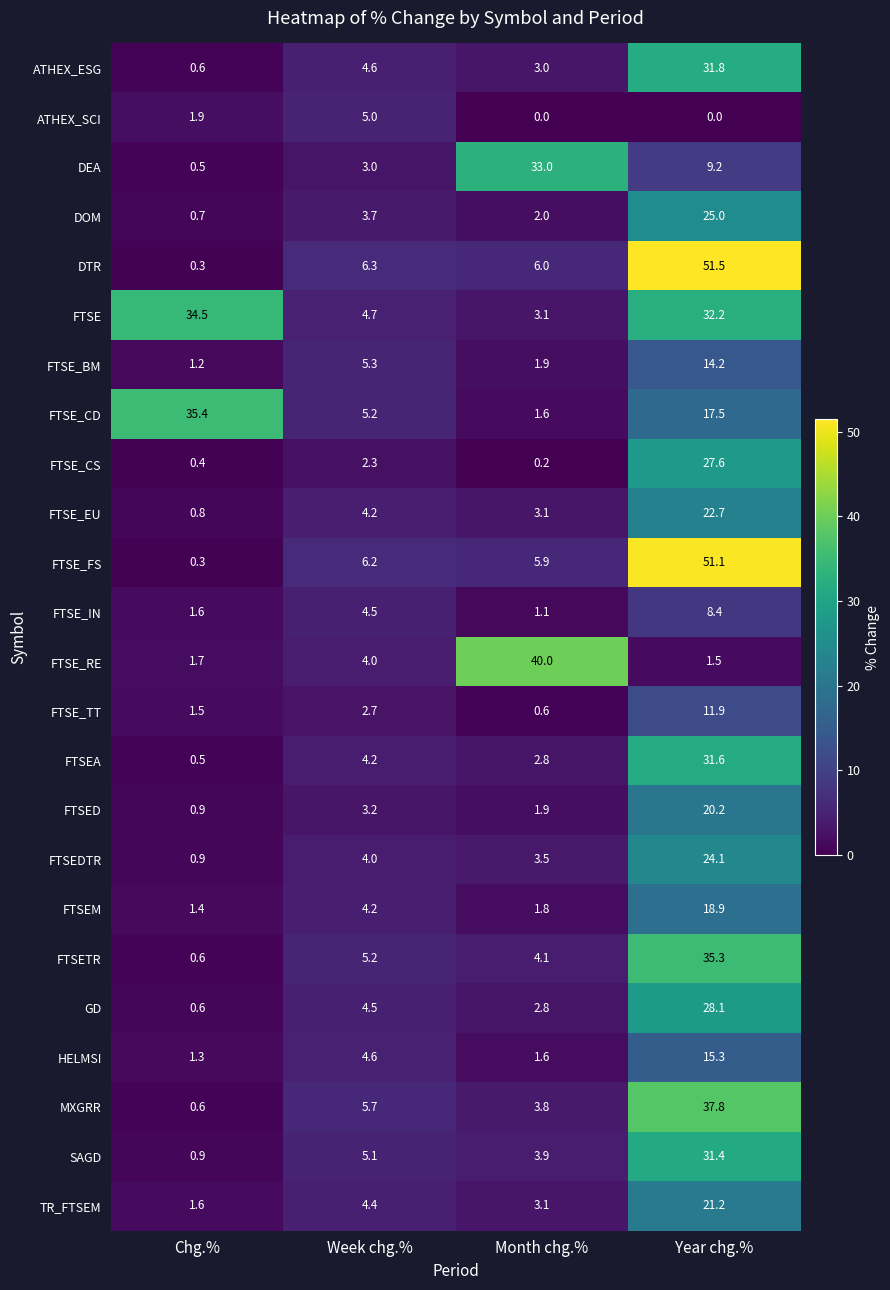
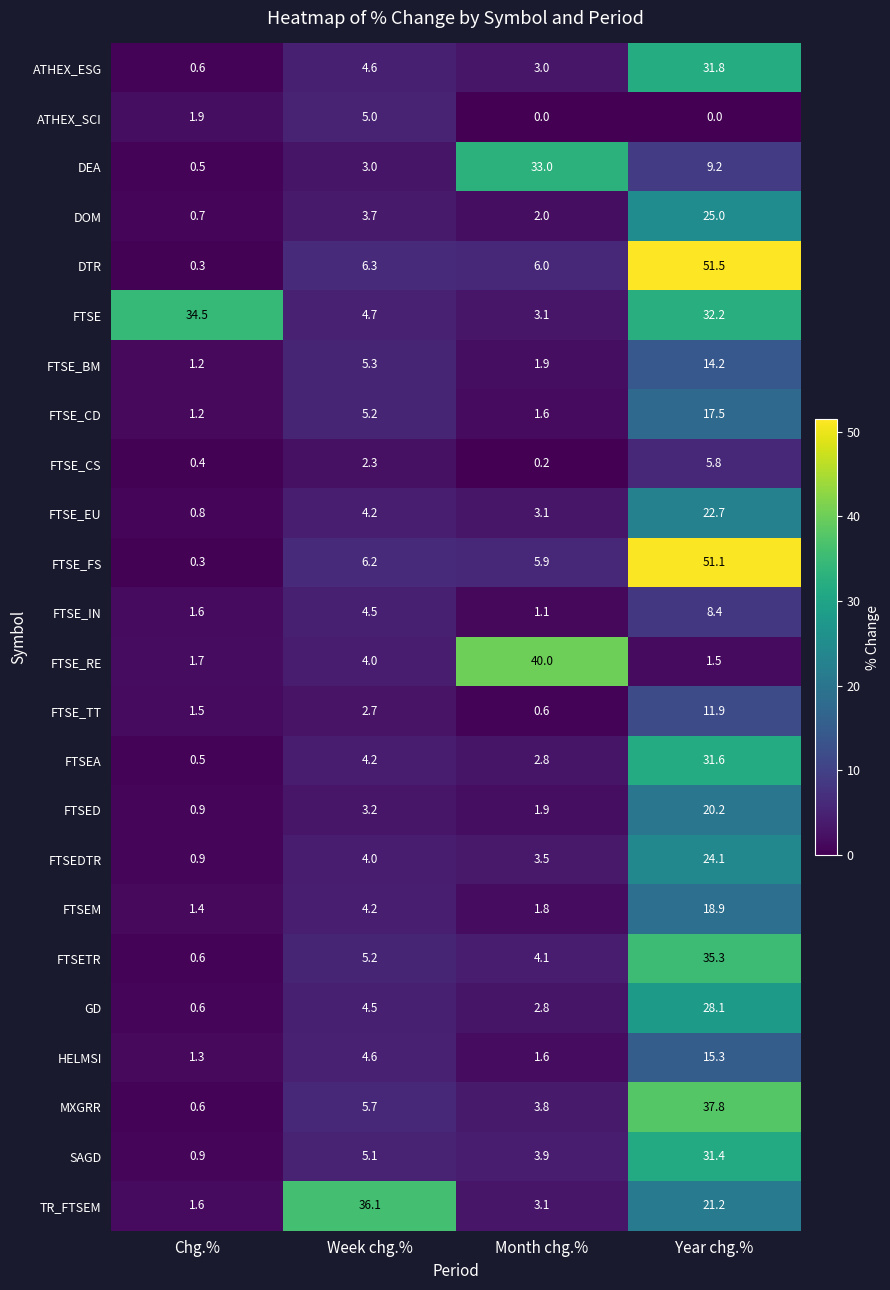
  {
    "ATHEX_ESG": {
      "Chg.%": 0.6,
      "Week chg.%": 4.6,
      "Month chg.%": 3.0,
      "Year chg.%": 31.8
    },
    "ATHEX_SCI": {
      "Chg.%": 1.9,
      "Week chg.%": 5.0,
      "Month chg.%": 0.0,
      "Year chg.%": 0.0
    },
    "DEA": {
      "Chg.%": 0.5,
      "Week chg.%": 3.0,
      "Month chg.%": 33.0,
      "Year chg.%": 9.2
    },
    "DOM": {
      "Chg.%": 0.7,
      "Week chg.%": 3.7,
      "Month chg.%": 2.0,
      "Year chg.%": 25.0
    },
    "DTR": {
      "Chg.%": 0.3,
      "Week chg.%": 6.3,
      "Month chg.%": 6.0,
      "Year chg.%": 51.5
    },
    "FTSE": {
      "Chg.%": 34.5,
      "Week chg.%": 4.7,
      "Month chg.%": 3.1,
      "Year chg.%": 32.2
    },
    "FTSE_BM": {
      "Chg.%": 1.2,
      "Week chg.%": 5.3,
      "Month chg.%": 1.9,
      "Year chg.%": 14.2
    },
    "FTSE_CD": {
-     "Chg.%": 35.4,
+     "Chg.%": 1.2,
      "Week chg.%": 5.2,
      "Month chg.%": 1.6,
      "Year chg.%": 17.5
    },
    "FTSE_CS": {
      "Chg.%": 0.4,
      "Week chg.%": 2.3,
      "Month chg.%": 0.2,
-     "Year chg.%": 27.6
+     "Year chg.%": 5.8
    },
    "FTSE_EU": {
      "Chg.%": 0.8,
      "Week chg.%": 4.2,
      "Month chg.%": 3.1,
      "Year chg.%": 22.7
    },
    "FTSE_FS": {
      "Chg.%": 0.3,
      "Week chg.%": 6.2,
      "Month chg.%": 5.9,
      "Year chg.%": 51.1
    },
    "FTSE_IN": {
      "Chg.%": 1.6,
      "Week chg.%": 4.5,
      "Month chg.%": 1.1,
      "Year chg.%": 8.4
    },
    "FTSE_RE": {
      "Chg.%": 1.7,
      "Week chg.%": 4.0,
      "Month chg.%": 40.0,
      "Year chg.%": 1.5
    },
    "FTSE_TT": {
      "Chg.%": 1.5,
      "Week chg.%": 2.7,
      "Month chg.%": 0.6,
      "Year chg.%": 11.9
    },
    "FTSEA": {
      "Chg.%": 0.5,
      "Week chg.%": 4.2,
      "Month chg.%": 2.8,
      "Year chg.%": 31.6
    },
    "FTSED": {
      "Chg.%": 0.9,
      "Week chg.%": 3.2,
      "Month chg.%": 1.9,
      "Year chg.%": 20.2
    },
    "FTSEDTR": {
      "Chg.%": 0.9,
      "Week chg.%": 4.0,
      "Month chg.%": 3.5,
      "Year chg.%": 24.1
    },
    "FTSEM": {
      "Chg.%": 1.4,
      "Week chg.%": 4.2,
      "Month chg.%": 1.8,
      "Year chg.%": 18.9
    },
    "FTSETR": {
      "Chg.%": 0.6,
      "Week chg.%": 5.2,
      "Month chg.%": 4.1,
      "Year chg.%": 35.3
    },
    "GD": {
      "Chg.%": 0.6,
      "Week chg.%": 4.5,
      "Month chg.%": 2.8,
      "Year chg.%": 28.1
    },
    "HELMSI": {
      "Chg.%": 1.3,
      "Week chg.%": 4.6,
      "Month chg.%": 1.6,
      "Year chg.%": 15.3
    },
    "MXGRR": {
      "Chg.%": 0.6,
      "Week chg.%": 5.7,
      "Month chg.%": 3.8,
      "Year chg.%": 37.8
    },
    "SAGD": {
      "Chg.%": 0.9,
      "Week chg.%": 5.1,
      "Month chg.%": 3.9,
      "Year chg.%": 31.4
    },
    "TR_FTSEM": {
      "Chg.%": 1.6,
-     "Week chg.%": 4.4,
+     "Week chg.%": 36.1,
      "Month chg.%": 3.1,
      "Year chg.%": 21.2
    }
  }
